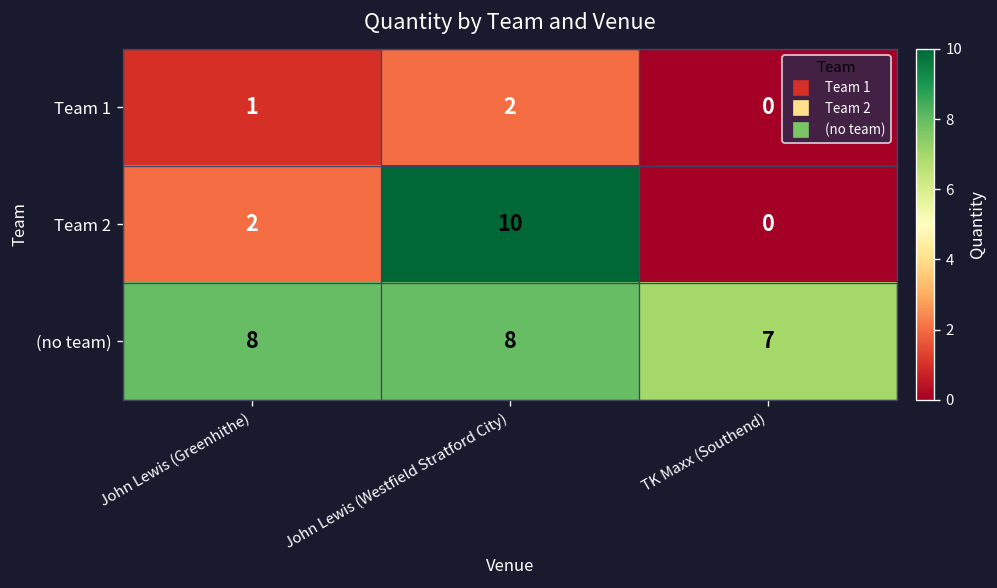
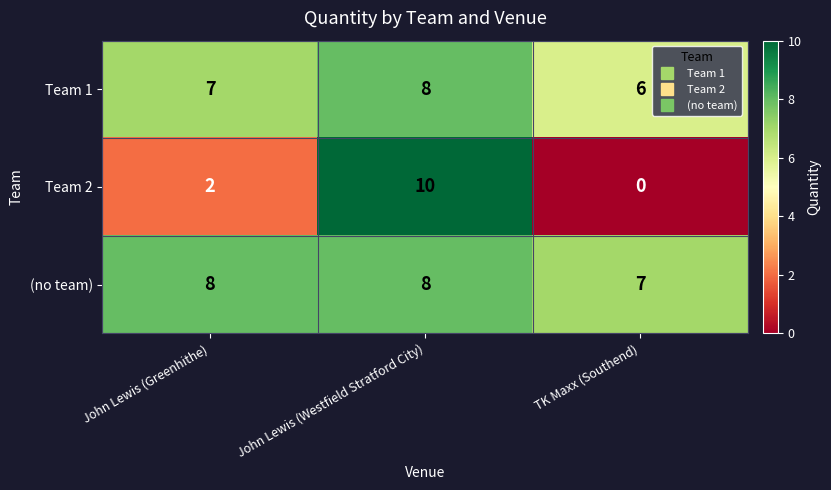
  {
    "Team 1": {
-     "John Lewis (Greenhithe)": 1,
-     "John Lewis (Westfield Stratford City)": 2,
-     "TK Maxx (Southend)": 0
+     "John Lewis (Greenhithe)": 7,
+     "John Lewis (Westfield Stratford City)": 8,
+     "TK Maxx (Southend)": 6
    },
    "Team 2": {
      "John Lewis (Greenhithe)": 2,
      "John Lewis (Westfield Stratford City)": 10,
      "TK Maxx (Southend)": 0
    },
    "(no team)": {
      "John Lewis (Greenhithe)": 8,
      "John Lewis (Westfield Stratford City)": 8,
      "TK Maxx (Southend)": 7
    }
  }
